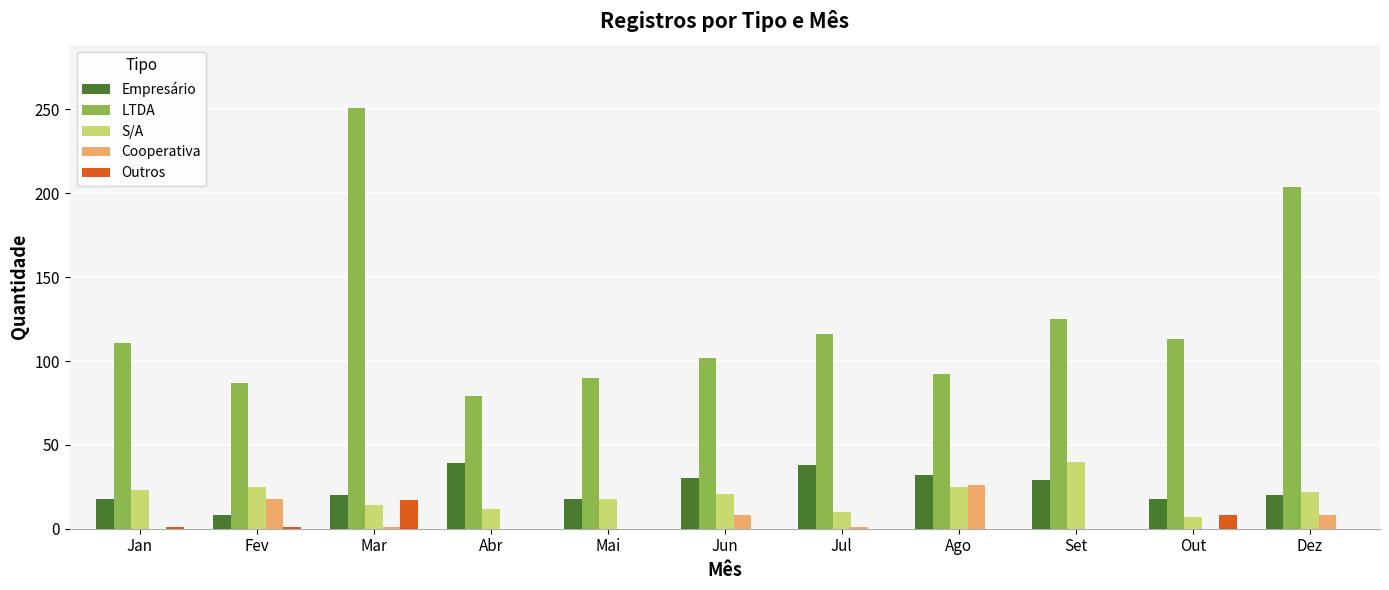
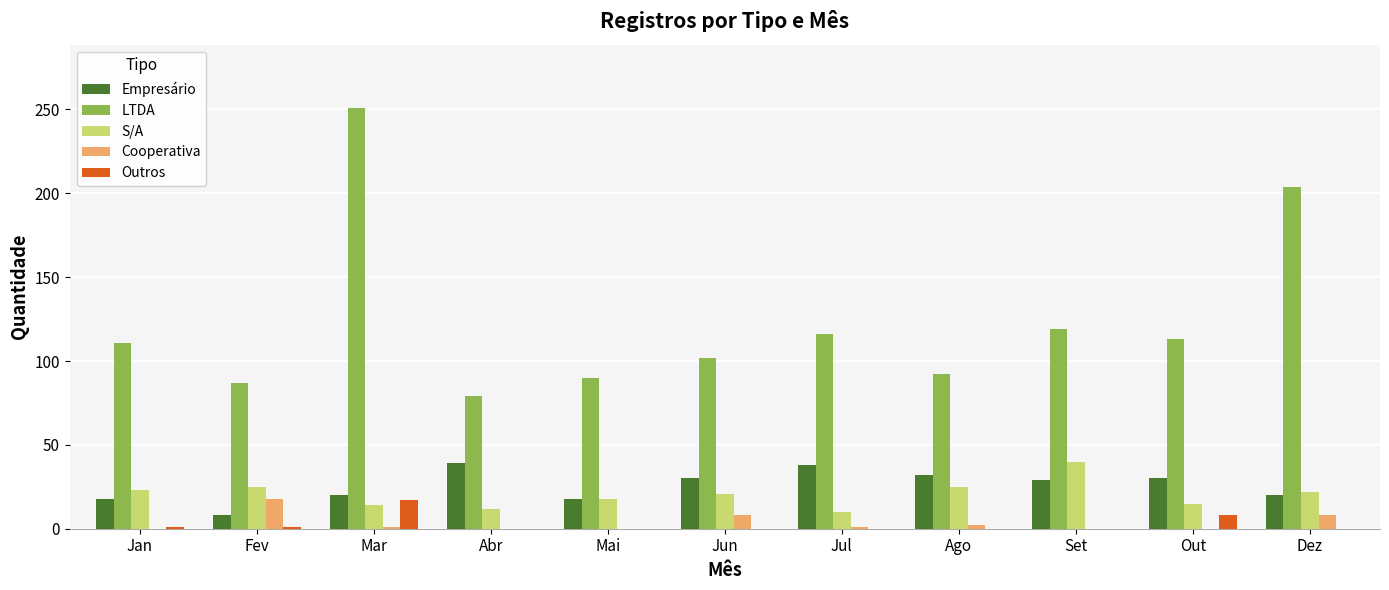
  {
    "Empresário": {
      "Jan": 18,
      "Fev": 8,
      "Mar": 20,
      "Abr": 39,
      "Mai": 18,
      "Jun": 30,
      "Jul": 38,
      "Ago": 32,
      "Set": 29,
-     "Out": 18,
+     "Out": 30,
      "Dez": 20
    },
    "LTDA": {
      "Jan": 111,
      "Fev": 87,
      "Mar": 251,
      "Abr": 79,
      "Mai": 90,
      "Jun": 102,
      "Jul": 116,
      "Ago": 92,
-     "Set": 125,
+     "Set": 119,
      "Out": 113,
      "Dez": 204
    },
    "S/A": {
      "Jan": 23,
      "Fev": 25,
      "Mar": 14,
      "Abr": 12,
      "Mai": 18,
      "Jun": 21,
      "Jul": 10,
      "Ago": 25,
      "Set": 40,
-     "Out": 7,
+     "Out": 15,
      "Dez": 22
    },
    "Cooperativa": {
      "Jan": 0,
      "Fev": 18,
      "Abr": 0,
      "Mai": 0,
      "Jun": 8,
-     "Ago": 26,
+     "Ago": 2,
      "Set": 0,
      "Out": 0,
      "Dez": 8
    },
    "Outros": {
      "Mar": 17,
      "Abr": 0,
      "Mai": 0,
      "Jun": 0,
      "Jul": 0,
      "Ago": 0,
      "Set": 0,
      "Out": 8,
      "Dez": 0
    }
  }
